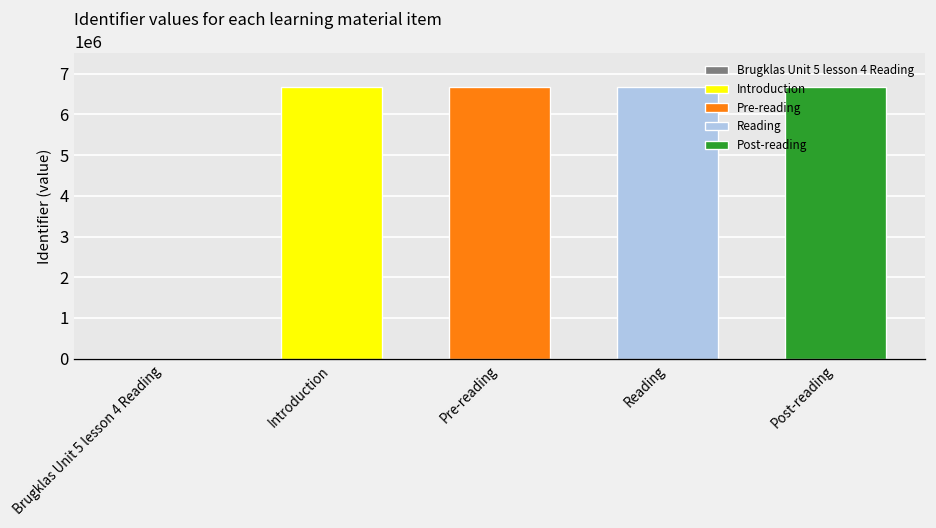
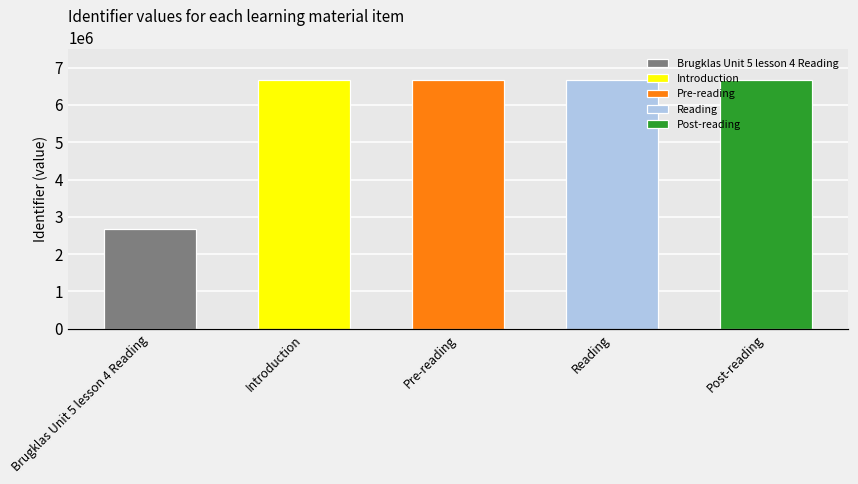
  {
-   "Brugklas Unit 5 lesson 4 Reading": 0,
+   "Brugklas Unit 5 lesson 4 Reading": 2700000,
    "Introduction": 6700000,
    "Pre-reading": 6700000,
    "Reading": 6700000,
    "Post-reading": 6700000
  }
